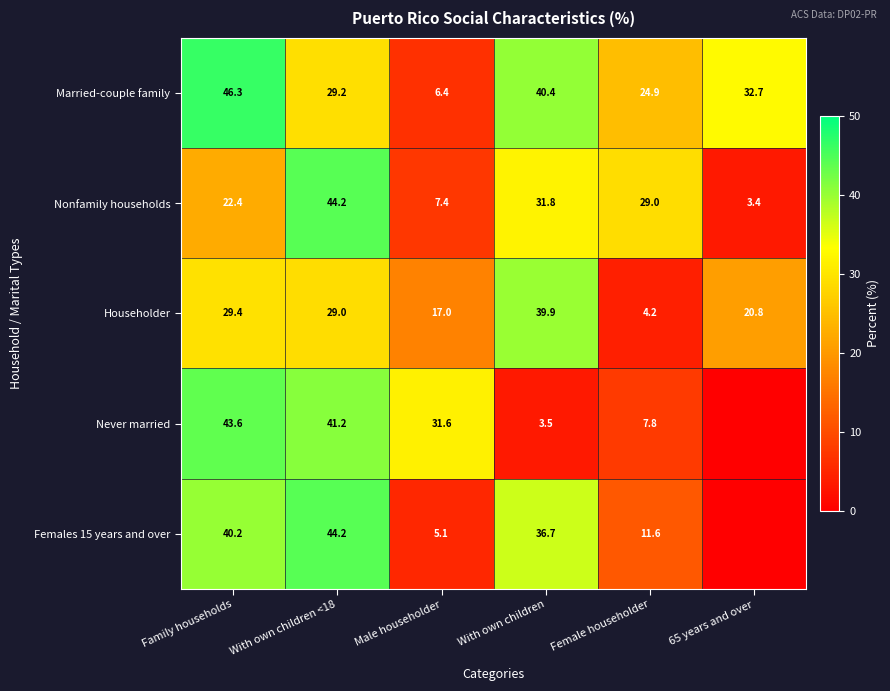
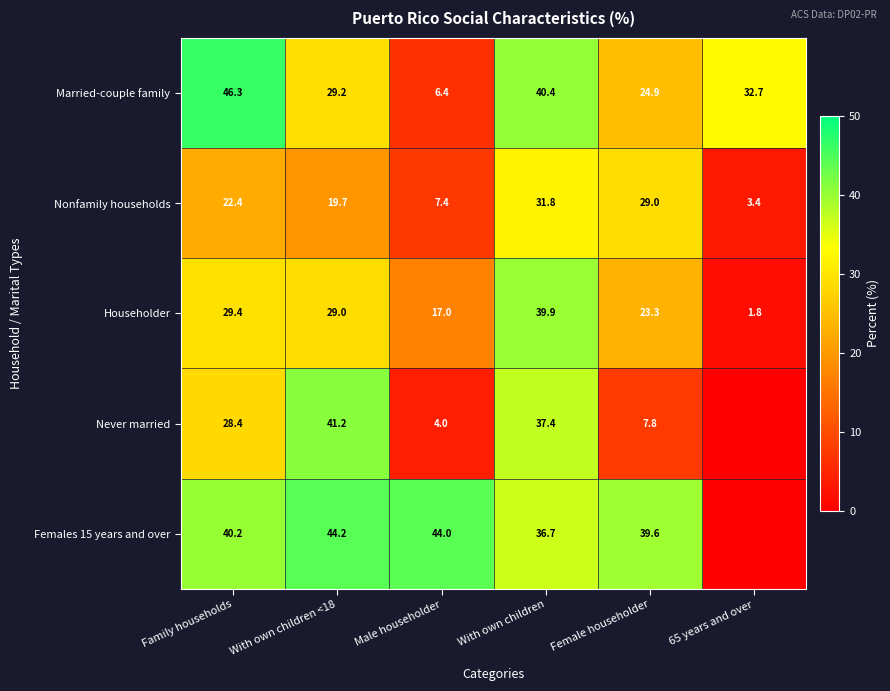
  {
    "Married-couple family": {
      "Family households": 46.3,
      "With own children <18": 29.2,
      "Male householder": 6.4,
      "With own children": 40.4,
      "Female householder": 24.9,
      "65 years and over": 32.7
    },
    "Nonfamily households": {
      "Family households": 22.4,
-     "With own children <18": 44.2,
+     "With own children <18": 19.7,
      "Male householder": 7.4,
      "With own children": 31.8,
      "Female householder": 29.0,
      "65 years and over": 3.4
    },
    "Householder": {
      "Family households": 29.4,
      "With own children <18": 29.0,
      "Male householder": 17.0,
      "With own children": 39.9,
-     "Female householder": 4.2,
-     "65 years and over": 20.8
+     "Female householder": 23.3,
+     "65 years and over": 1.8
    },
    "Never married": {
-     "Family households": 43.6,
+     "Family households": 28.4,
      "With own children <18": 41.2,
-     "Male householder": 31.6,
-     "With own children": 3.5,
+     "Male householder": 4.0,
+     "With own children": 37.4,
      "Female householder": 7.8
    },
    "Females 15 years and over": {
      "Family households": 40.2,
      "With own children <18": 44.2,
-     "Male householder": 5.1,
+     "Male householder": 44.0,
      "With own children": 36.7,
-     "Female householder": 11.6
+     "Female householder": 39.6
    }
  }
